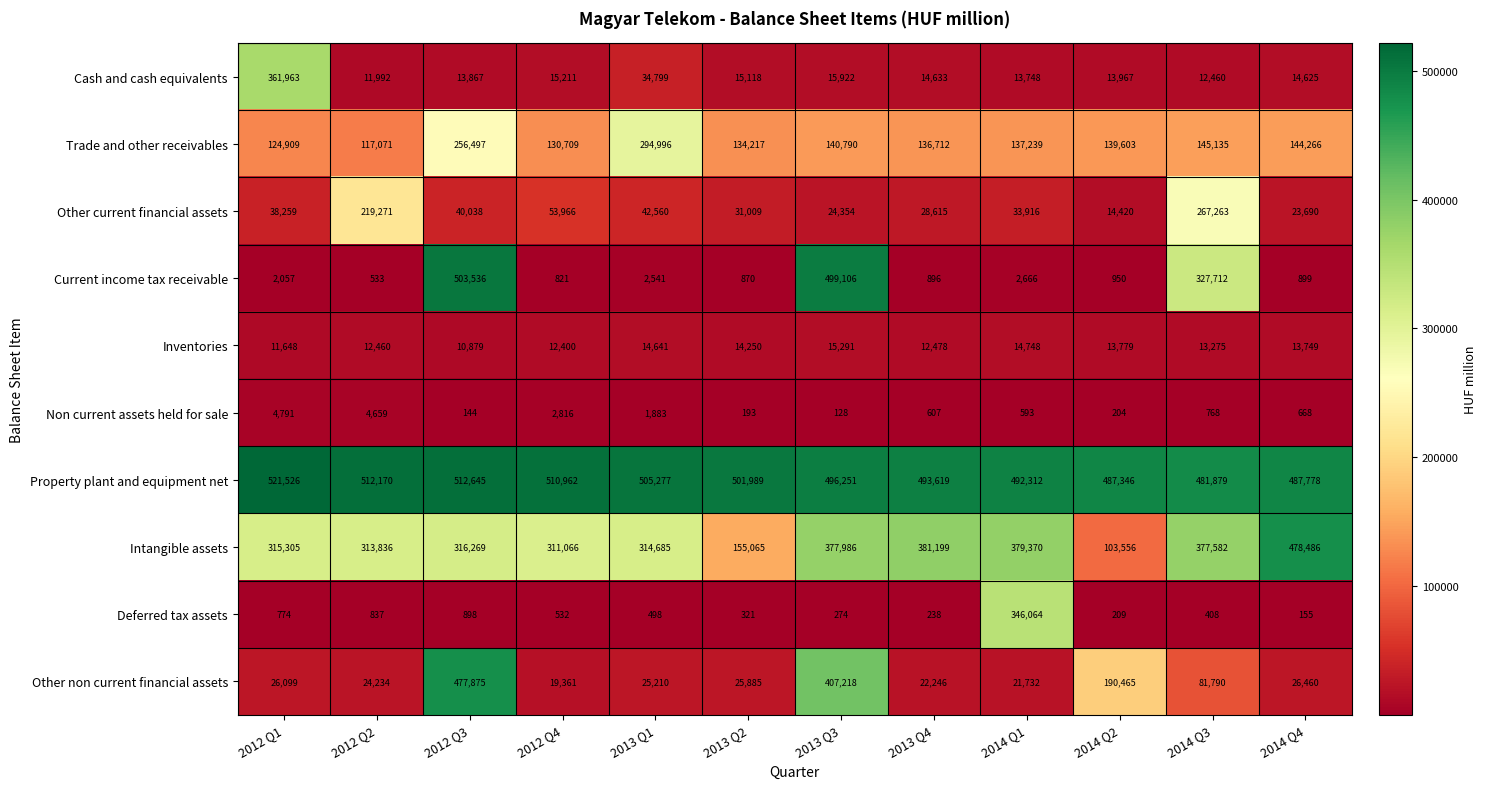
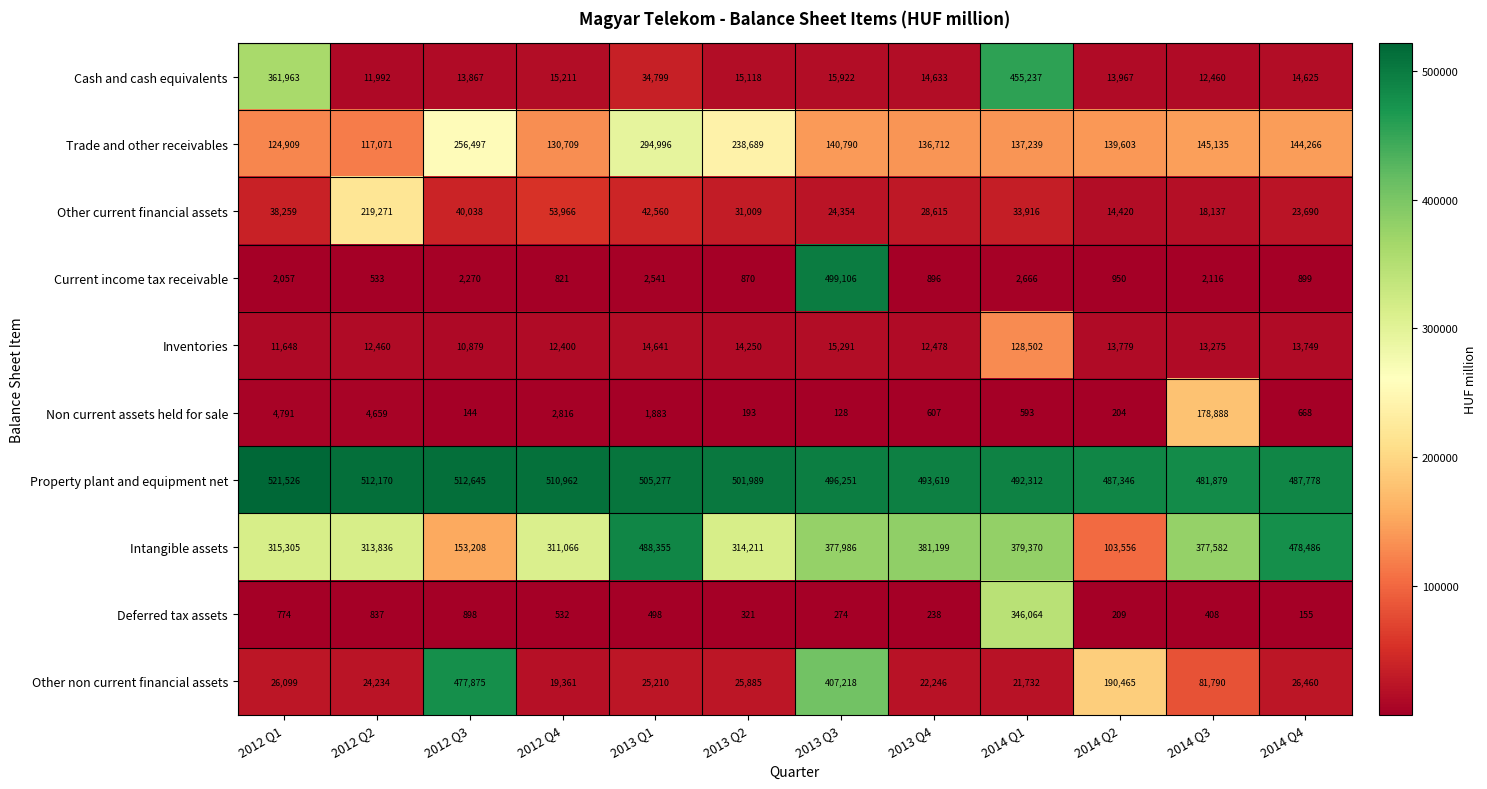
  {
    "Cash and cash equivalents": {
      "2012 Q1": "361,963",
      "2012 Q2": "11,992",
      "2012 Q3": "13,867",
      "2012 Q4": "15,211",
      "2013 Q1": "34,799",
      "2013 Q2": "15,118",
      "2013 Q3": "15,922",
      "2013 Q4": "14,633",
-     "2014 Q1": "13,748",
+     "2014 Q1": "455,237",
      "2014 Q2": "13,967",
      "2014 Q3": "12,460",
      "2014 Q4": "14,625"
    },
    "Trade and other receivables": {
      "2012 Q1": "124,909",
      "2012 Q2": "117,071",
      "2012 Q3": "256,497",
      "2012 Q4": "130,709",
      "2013 Q1": "294,996",
-     "2013 Q2": "134,217",
+     "2013 Q2": "238,689",
      "2013 Q3": "140,790",
      "2013 Q4": "136,712",
      "2014 Q1": "137,239",
      "2014 Q2": "139,603",
      "2014 Q3": "145,135",
      "2014 Q4": "144,266"
    },
    "Other current financial assets": {
      "2012 Q1": "38,259",
      "2012 Q2": "219,271",
      "2012 Q3": "40,038",
      "2012 Q4": "53,966",
      "2013 Q1": "42,560",
      "2013 Q2": "31,009",
      "2013 Q3": "24,354",
      "2013 Q4": "28,615",
      "2014 Q1": "33,916",
      "2014 Q2": "14,420",
-     "2014 Q3": "267,263",
+     "2014 Q3": "18,137",
      "2014 Q4": "23,690"
    },
    "Current income tax receivable": {
      "2012 Q1": "2,057",
      "2012 Q2": "533",
-     "2012 Q3": "503,536",
+     "2012 Q3": "2,270",
      "2012 Q4": "821",
      "2013 Q1": "2,541",
      "2013 Q2": "870",
      "2013 Q3": "499,106",
      "2013 Q4": "896",
      "2014 Q1": "2,666",
      "2014 Q2": "950",
-     "2014 Q3": "327,712",
+     "2014 Q3": "2,116",
      "2014 Q4": "899"
    },
    "Inventories": {
      "2012 Q1": "11,648",
      "2012 Q2": "12,460",
      "2012 Q3": "10,879",
      "2012 Q4": "12,400",
      "2013 Q1": "14,641",
      "2013 Q2": "14,250",
      "2013 Q3": "15,291",
      "2013 Q4": "12,478",
-     "2014 Q1": "14,748",
+     "2014 Q1": "128,502",
      "2014 Q2": "13,779",
      "2014 Q3": "13,275",
      "2014 Q4": "13,749"
    },
    "Non current assets held for sale": {
      "2012 Q1": "4,791",
      "2012 Q2": "4,659",
      "2012 Q3": "144",
      "2012 Q4": "2,816",
      "2013 Q1": "1,883",
      "2013 Q2": "193",
      "2013 Q3": "128",
      "2013 Q4": "607",
      "2014 Q1": "593",
      "2014 Q2": "204",
-     "2014 Q3": "768",
+     "2014 Q3": "178,888",
      "2014 Q4": "668"
    },
    "Property plant and equipment net": {
      "2012 Q1": "521,526",
      "2012 Q2": "512,170",
      "2012 Q3": "512,645",
      "2012 Q4": "510,962",
      "2013 Q1": "505,277",
      "2013 Q2": "501,989",
      "2013 Q3": "496,251",
      "2013 Q4": "493,619",
      "2014 Q1": "492,312",
      "2014 Q2": "487,346",
      "2014 Q3": "481,879",
      "2014 Q4": "487,778"
    },
    "Intangible assets": {
      "2012 Q1": "315,305",
      "2012 Q2": "313,836",
-     "2012 Q3": "316,269",
+     "2012 Q3": "153,208",
      "2012 Q4": "311,066",
-     "2013 Q1": "314,685",
-     "2013 Q2": "155,065",
+     "2013 Q1": "488,355",
+     "2013 Q2": "314,211",
      "2013 Q3": "377,986",
      "2013 Q4": "381,199",
      "2014 Q1": "379,370",
      "2014 Q2": "103,556",
      "2014 Q3": "377,582",
      "2014 Q4": "478,486"
    },
    "Deferred tax assets": {
      "2012 Q1": "774",
      "2012 Q2": "837",
      "2012 Q3": "898",
      "2012 Q4": "532",
      "2013 Q1": "498",
      "2013 Q2": "321",
      "2013 Q3": "274",
      "2013 Q4": "238",
      "2014 Q1": "346,064",
      "2014 Q2": "209",
      "2014 Q3": "408",
      "2014 Q4": "155"
    },
    "Other non current financial assets": {
      "2012 Q1": "26,099",
      "2012 Q2": "24,234",
      "2012 Q3": "477,875",
      "2012 Q4": "19,361",
      "2013 Q1": "25,210",
      "2013 Q2": "25,885",
      "2013 Q3": "407,218",
      "2013 Q4": "22,246",
      "2014 Q1": "21,732",
      "2014 Q2": "190,465",
      "2014 Q3": "81,790",
      "2014 Q4": "26,460"
    }
  }
